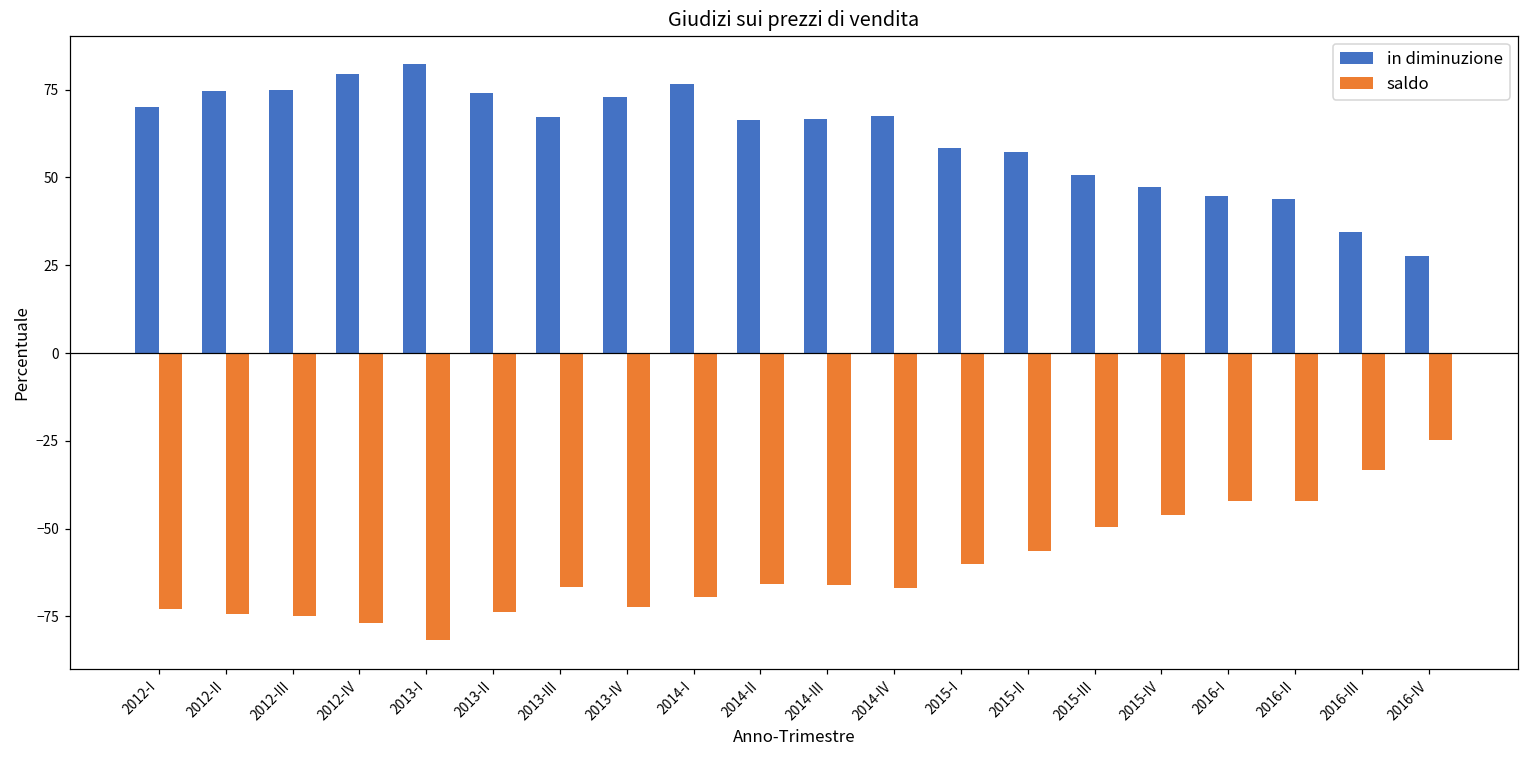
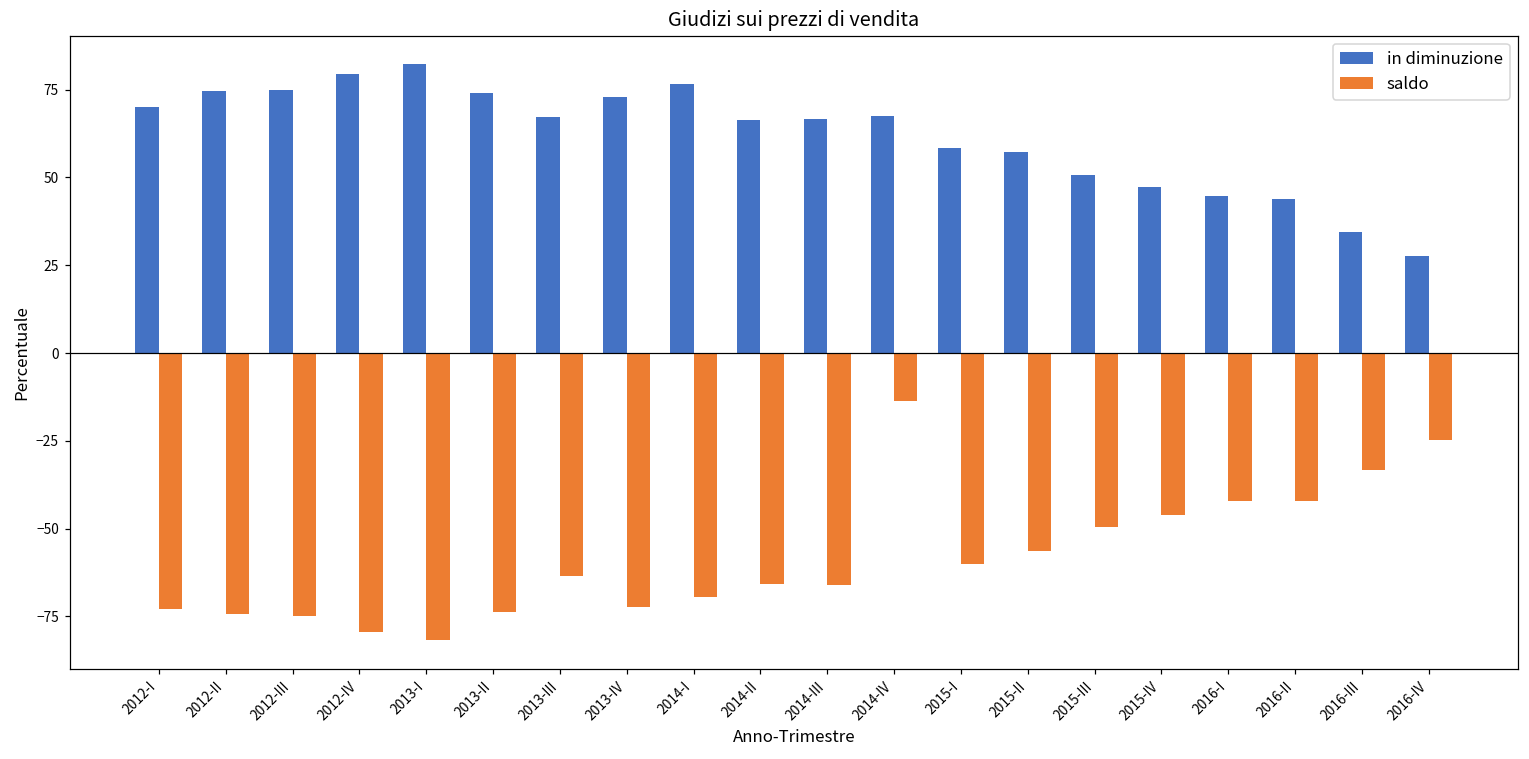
  {
    "in diminuzione": {
      "2012-I": 70,
      "2012-II": 75,
      "2012-III": 75,
      "2012-IV": 80,
      "2013-I": 82,
      "2013-II": 74,
      "2013-III": 67,
      "2013-IV": 73,
      "2014-I": 77,
      "2014-II": 66,
      "2014-III": 67,
      "2014-IV": 68,
      "2015-I": 59,
      "2015-II": 57,
      "2015-III": 51,
      "2015-IV": 47,
      "2016-I": 45,
      "2016-II": 44,
      "2016-III": 35,
      "2016-IV": 28
    },
    "saldo": {
      "2012-I": -73,
      "2012-II": -74,
      "2012-III": -75,
-     "2012-IV": -77,
+     "2012-IV": -79,
      "2013-I": -82,
      "2013-II": -74,
-     "2013-III": -67,
+     "2013-III": -64,
      "2013-IV": -72,
      "2014-I": -69,
      "2014-II": -66,
      "2014-III": -66,
-     "2014-IV": -67,
+     "2014-IV": -14,
      "2015-I": -60,
      "2015-II": -56,
      "2015-III": -50,
      "2015-IV": -46,
      "2016-I": -42,
      "2016-II": -42,
      "2016-III": -33,
      "2016-IV": -25
    }
  }
